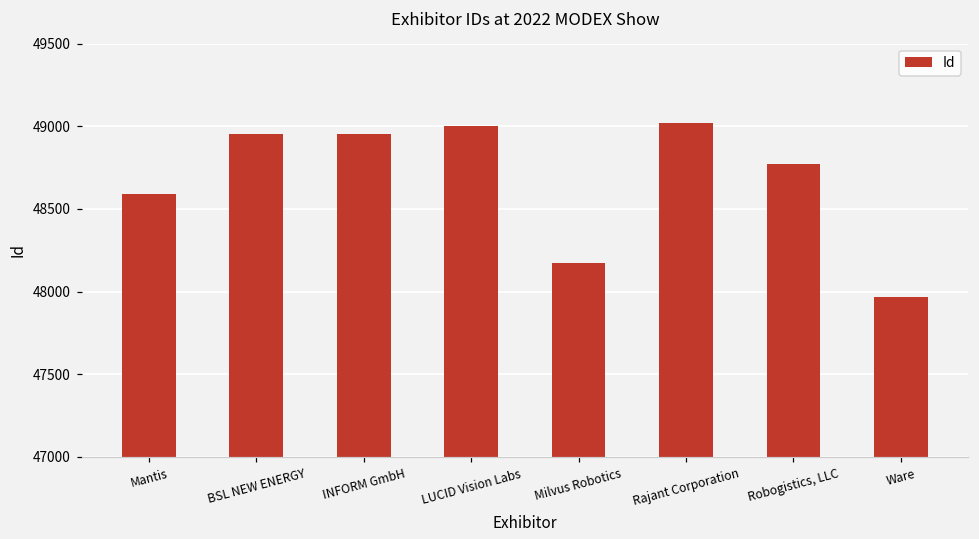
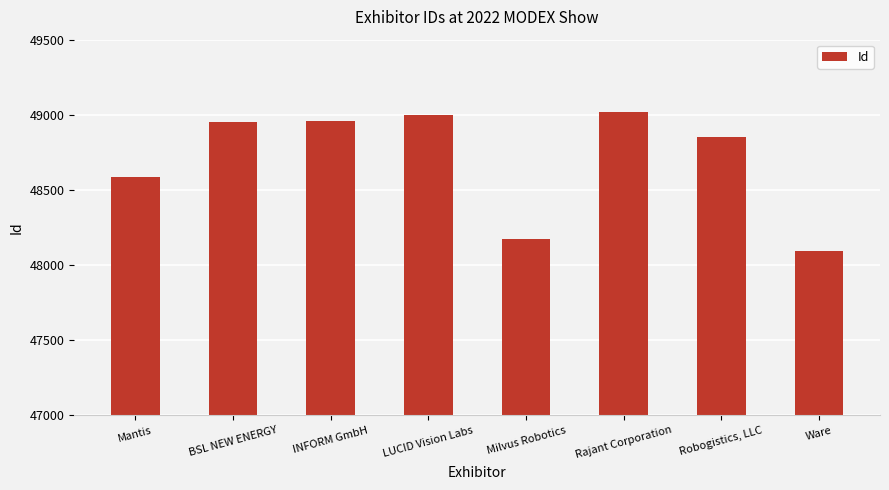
  {
    "Mantis": 48590,
    "BSL NEW ENERGY": 48960,
    "INFORM GmbH": 48960,
    "LUCID Vision Labs": 49000,
    "Milvus Robotics": 48170,
    "Rajant Corporation": 49020,
-   "Robogistics, LLC": 48770,
-   "Ware": 47970
+   "Robogistics, LLC": 48850,
+   "Ware": 48090
  }
